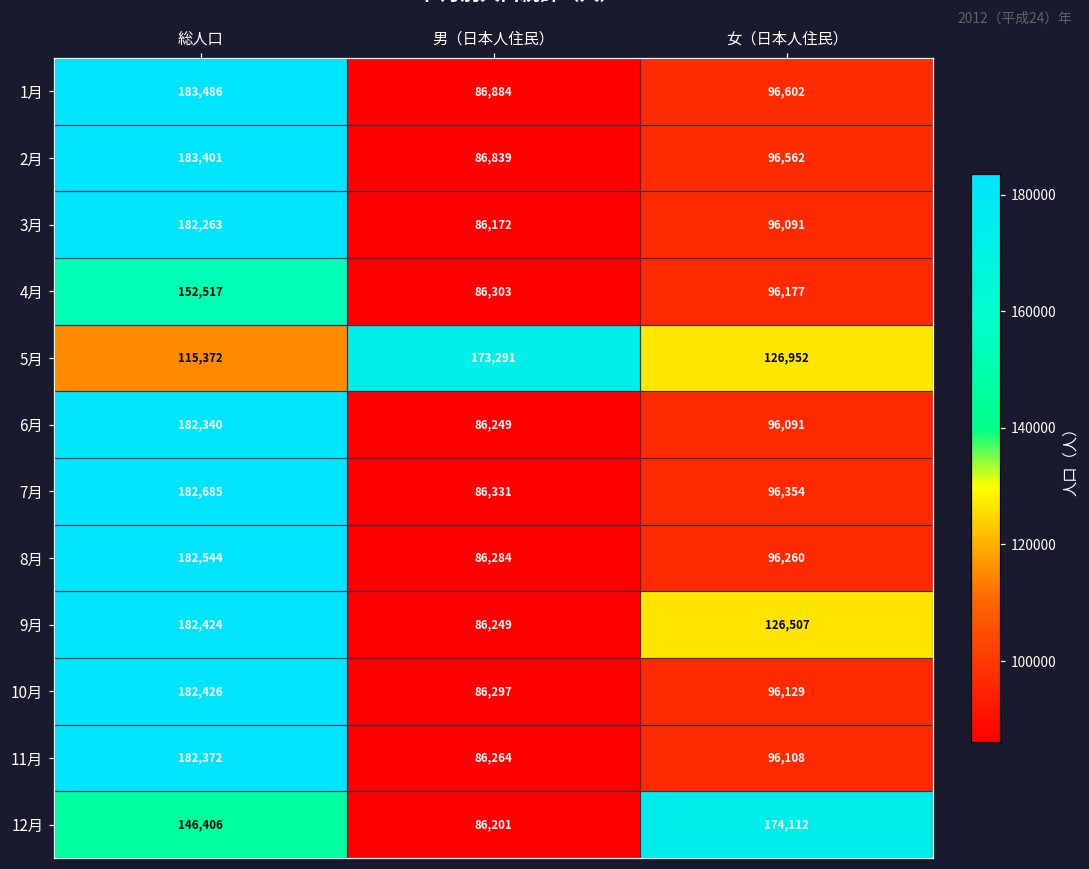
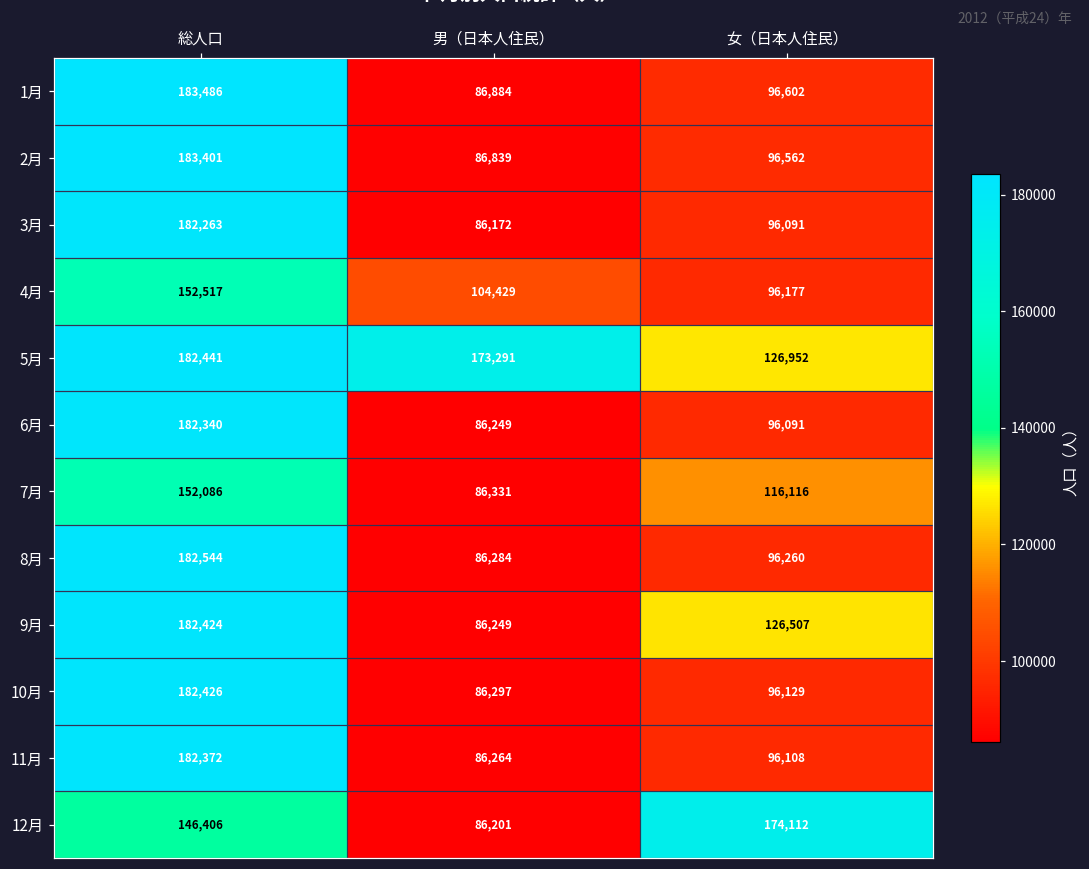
  {
    "1月": {
      "総人口": "183,486",
      "男（日本人住民）": "86,884",
      "女（日本人住民）": "96,602"
    },
    "2月": {
      "総人口": "183,401",
      "男（日本人住民）": "86,839",
      "女（日本人住民）": "96,562"
    },
    "3月": {
      "総人口": "182,263",
      "男（日本人住民）": "86,172",
      "女（日本人住民）": "96,091"
    },
    "4月": {
      "総人口": "152,517",
-     "男（日本人住民）": "86,303",
+     "男（日本人住民）": "104,429",
      "女（日本人住民）": "96,177"
    },
    "5月": {
-     "総人口": "115,372",
+     "総人口": "182,441",
      "男（日本人住民）": "173,291",
      "女（日本人住民）": "126,952"
    },
    "6月": {
      "総人口": "182,340",
      "男（日本人住民）": "86,249",
      "女（日本人住民）": "96,091"
    },
    "7月": {
-     "総人口": "182,685",
+     "総人口": "152,086",
      "男（日本人住民）": "86,331",
-     "女（日本人住民）": "96,354"
+     "女（日本人住民）": "116,116"
    },
    "8月": {
      "総人口": "182,544",
      "男（日本人住民）": "86,284",
      "女（日本人住民）": "96,260"
    },
    "9月": {
      "総人口": "182,424",
      "男（日本人住民）": "86,249",
      "女（日本人住民）": "126,507"
    },
    "10月": {
      "総人口": "182,426",
      "男（日本人住民）": "86,297",
      "女（日本人住民）": "96,129"
    },
    "11月": {
      "総人口": "182,372",
      "男（日本人住民）": "86,264",
      "女（日本人住民）": "96,108"
    },
    "12月": {
      "総人口": "146,406",
      "男（日本人住民）": "86,201",
      "女（日本人住民）": "174,112"
    }
  }
